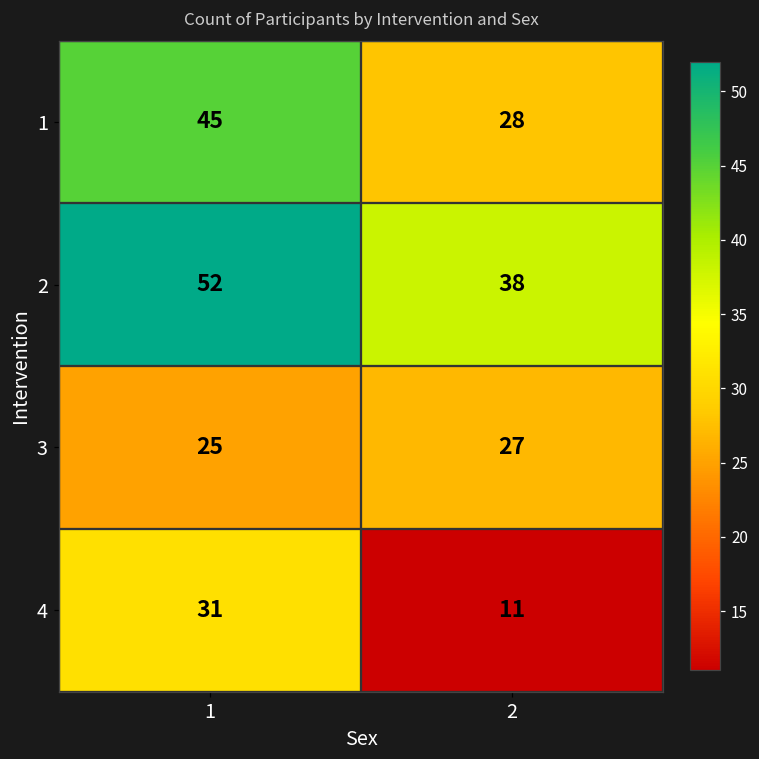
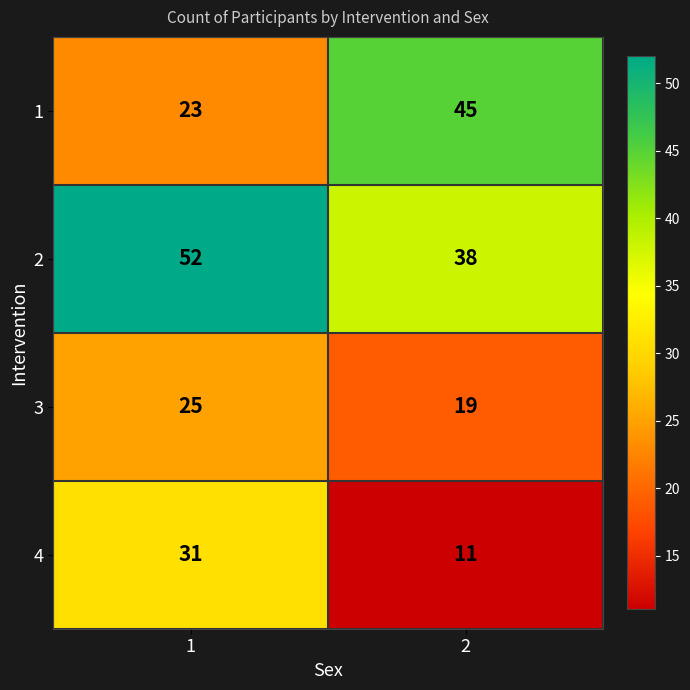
  {
    "1": {
-     "1": 45,
-     "2": 28
+     "1": 23,
+     "2": 45
    },
    "2": {
      "1": 52,
      "2": 38
    },
    "3": {
      "1": 25,
-     "2": 27
+     "2": 19
    },
    "4": {
      "1": 31,
      "2": 11
    }
  }
